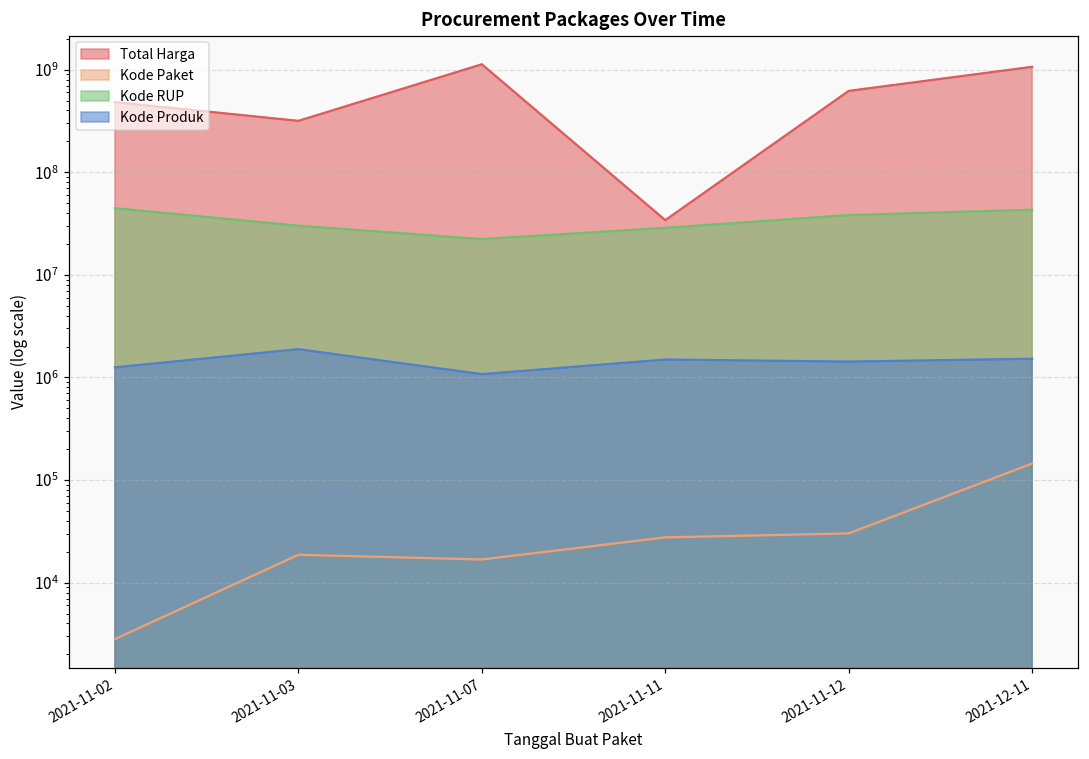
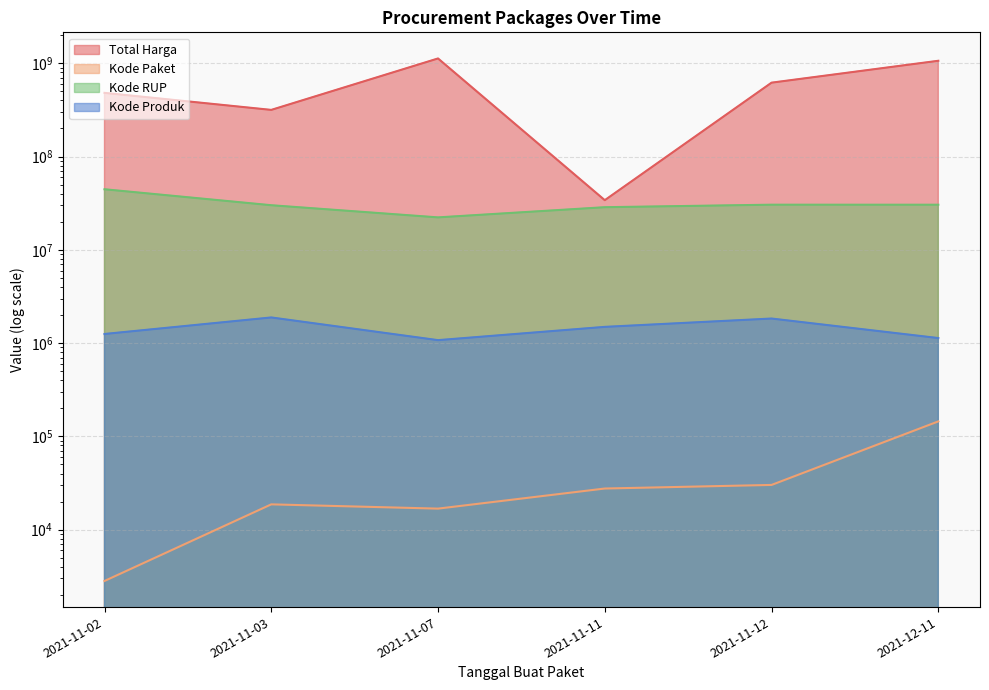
  {
    "Kode RUP": {
      "2021-11-02": 40000000,
      "2021-11-03": 30000000,
      "2021-11-07": 22000000,
      "2021-11-11": 29000000,
-     "2021-11-12": 38000000,
-     "2021-12-11": 40000000
+     "2021-11-12": 30000000,
+     "2021-12-11": 30000000
    },
    "Kode Produk": {
      "2021-11-02": 1300000,
      "2021-11-03": 1900000,
      "2021-11-07": 1100000,
      "2021-11-11": 1500000,
-     "2021-11-12": 1400000,
-     "2021-12-11": 1500000
+     "2021-11-12": 1800000,
+     "2021-12-11": 1100000
    }
  }
